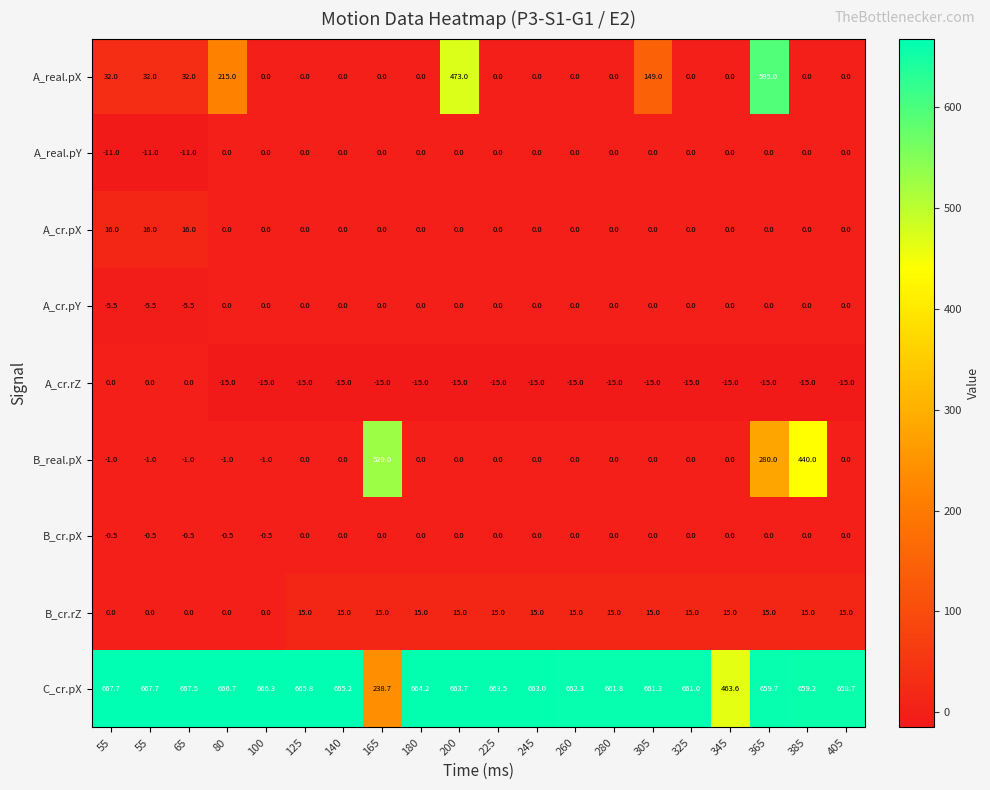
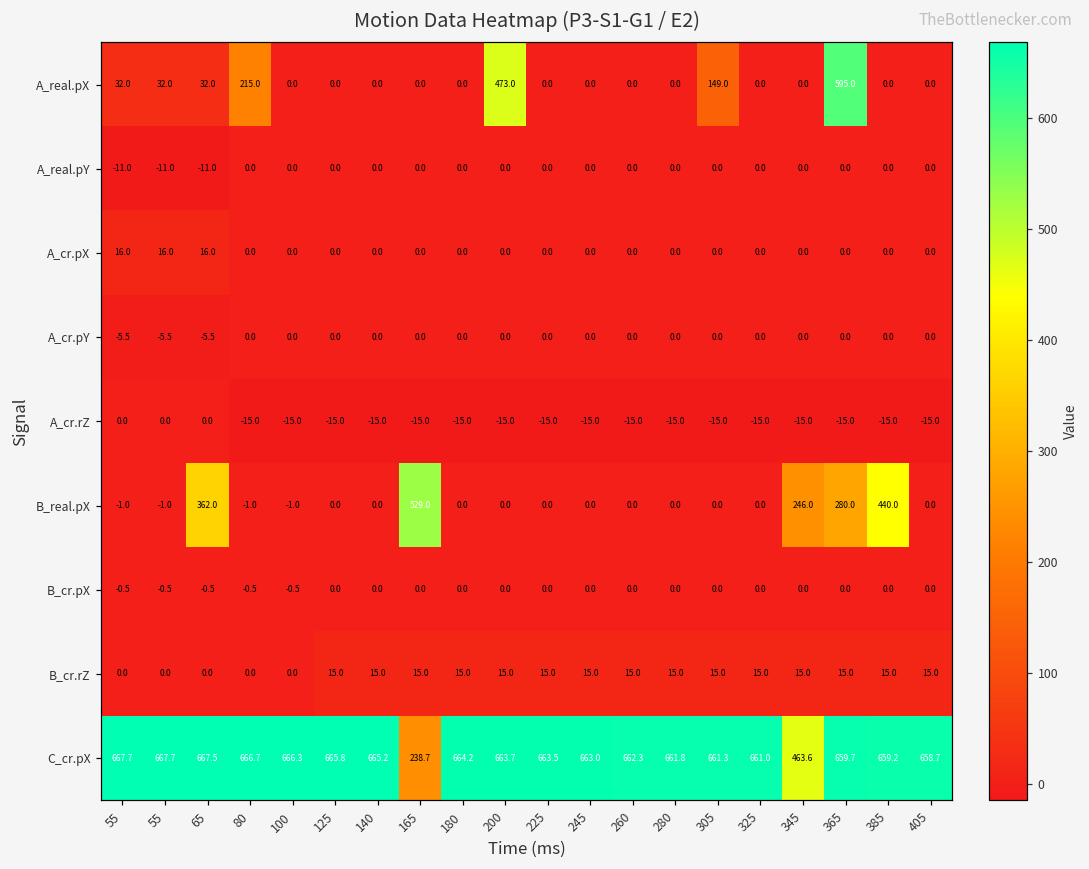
  {
    "A_real.pX": {
      "65": 32.0,
      "80": 215.0,
      "100": 0.0,
      "125": 0.0,
      "140": 0.0,
      "165": 0.0,
      "180": 0.0,
      "200": 473.0,
      "225": 0.0,
      "245": 0.0,
      "260": 0.0,
      "280": 0.0,
      "305": 149.0,
      "325": 0.0,
      "345": 0.0,
      "365": 595.0,
      "385": 0.0,
      "405": 0.0
    },
    "A_real.pY": {
      "65": -11.0,
      "80": 0.0,
      "100": 0.0,
      "125": 0.0,
      "140": 0.0,
      "165": 0.0,
      "180": 0.0,
      "200": 0.0,
      "225": 0.0,
      "245": 0.0,
      "260": 0.0,
      "280": 0.0,
      "305": 0.0,
      "325": 0.0,
      "345": 0.0,
      "365": 0.0,
      "385": 0.0,
      "405": 0.0
    },
    "A_cr.pX": {
      "65": 16.0,
      "80": 0.0,
      "100": 0.0,
      "125": 0.0,
      "140": 0.0,
      "165": 0.0,
      "180": 0.0,
      "200": 0.0,
      "225": 0.0,
      "245": 0.0,
      "260": 0.0,
      "280": 0.0,
      "305": 0.0,
      "325": 0.0,
      "345": 0.0,
      "365": 0.0,
      "385": 0.0,
      "405": 0.0
    },
    "A_cr.pY": {
      "65": -5.5,
      "80": 0.0,
      "100": 0.0,
      "125": 0.0,
      "140": 0.0,
      "165": 0.0,
      "180": 0.0,
      "200": 0.0,
      "225": 0.0,
      "245": 0.0,
      "260": 0.0,
      "280": 0.0,
      "305": 0.0,
      "325": 0.0,
      "345": 0.0,
      "365": 0.0,
      "385": 0.0,
      "405": 0.0
    },
    "A_cr.rZ": {
      "65": 0.0,
      "80": -15.0,
      "100": -15.0,
      "125": -15.0,
      "140": -15.0,
      "165": -15.0,
      "180": -15.0,
      "200": -15.0,
      "225": -15.0,
      "245": -15.0,
      "260": -15.0,
      "280": -15.0,
      "305": -15.0,
      "325": -15.0,
      "345": -15.0,
      "365": -15.0,
      "385": -15.0,
      "405": -15.0
    },
    "B_real.pX": {
-     "65": -1.0,
+     "65": 362.0,
      "80": -1.0,
      "100": -1.0,
      "125": 0.0,
      "140": 0.0,
      "165": 529.0,
      "180": 0.0,
      "200": 0.0,
      "225": 0.0,
      "245": 0.0,
      "260": 0.0,
      "280": 0.0,
      "305": 0.0,
      "325": 0.0,
-     "345": 0.0,
+     "345": 246.0,
      "365": 280.0,
      "385": 440.0,
      "405": 0.0
    },
    "B_cr.pX": {
      "65": -0.5,
      "80": -0.5,
      "100": -0.5,
      "125": 0.0,
      "140": 0.0,
      "165": 0.0,
      "180": 0.0,
      "200": 0.0,
      "225": 0.0,
      "245": 0.0,
      "260": 0.0,
      "280": 0.0,
      "305": 0.0,
      "325": 0.0,
      "345": 0.0,
      "365": 0.0,
      "385": 0.0,
      "405": 0.0
    },
    "B_cr.rZ": {
      "65": 0.0,
      "80": 0.0,
      "100": 0.0,
      "125": 15.0,
      "140": 15.0,
      "165": 15.0,
      "180": 15.0,
      "200": 15.0,
      "225": 15.0,
      "245": 15.0,
      "260": 15.0,
      "280": 15.0,
      "305": 15.0,
      "325": 15.0,
      "345": 15.0,
      "365": 15.0,
      "385": 15.0,
      "405": 15.0
    },
    "C_cr.pX": {
      "65": 667.5,
      "80": 666.7,
      "100": 666.3,
      "125": 665.8,
      "140": 665.2,
      "165": 238.7,
      "180": 664.2,
      "200": 663.7,
      "225": 663.5,
      "245": 663.0,
      "260": 662.3,
      "280": 661.8,
      "305": 661.3,
      "325": 661.0,
      "345": 463.6,
      "365": 659.7,
      "385": 659.2,
      "405": 658.7
    }
  }
